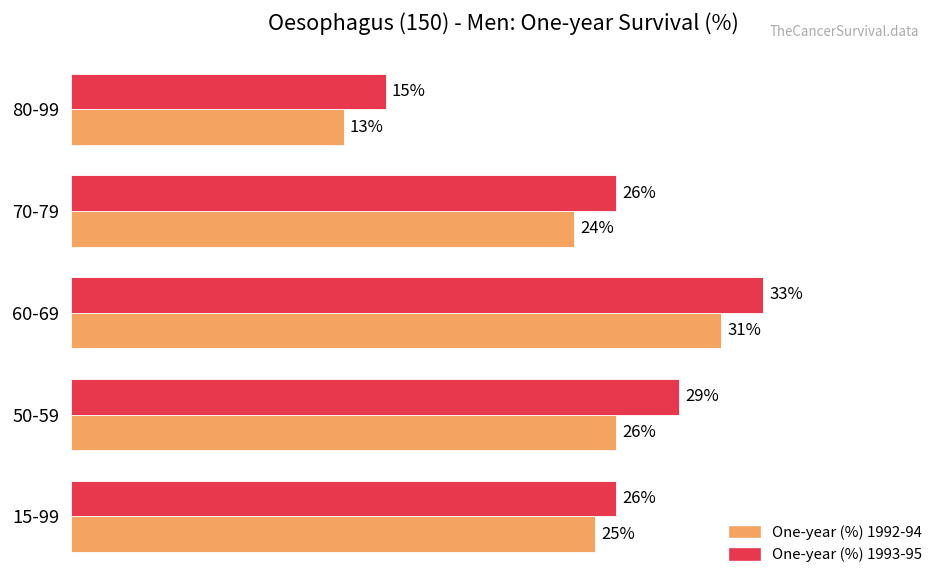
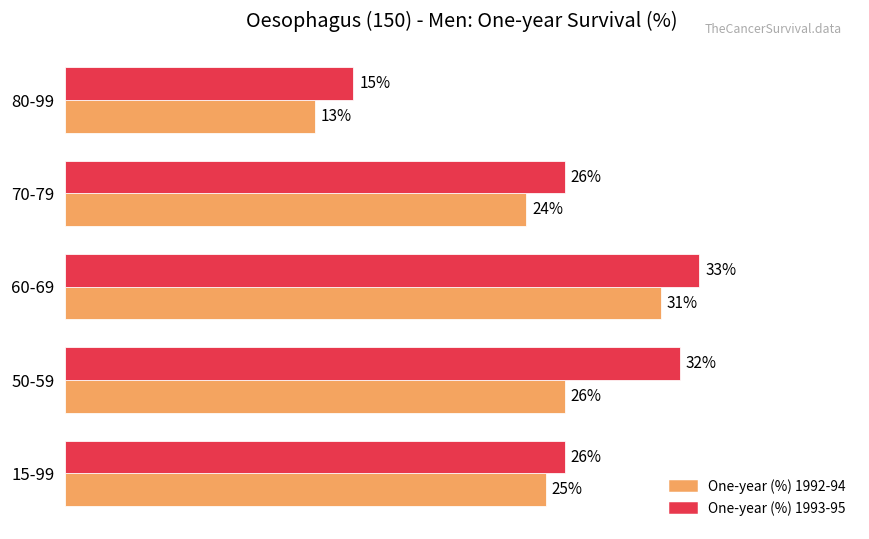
  {
    "One-year (%) 1992-94": {
      "80-99": "13%",
      "70-79": "24%",
      "60-69": "31%",
      "50-59": "26%",
      "15-99": "25%"
    },
    "One-year (%) 1993-95": {
      "80-99": "15%",
      "70-79": "26%",
      "60-69": "33%",
-     "50-59": "29%",
+     "50-59": "32%",
      "15-99": "26%"
    }
  }
